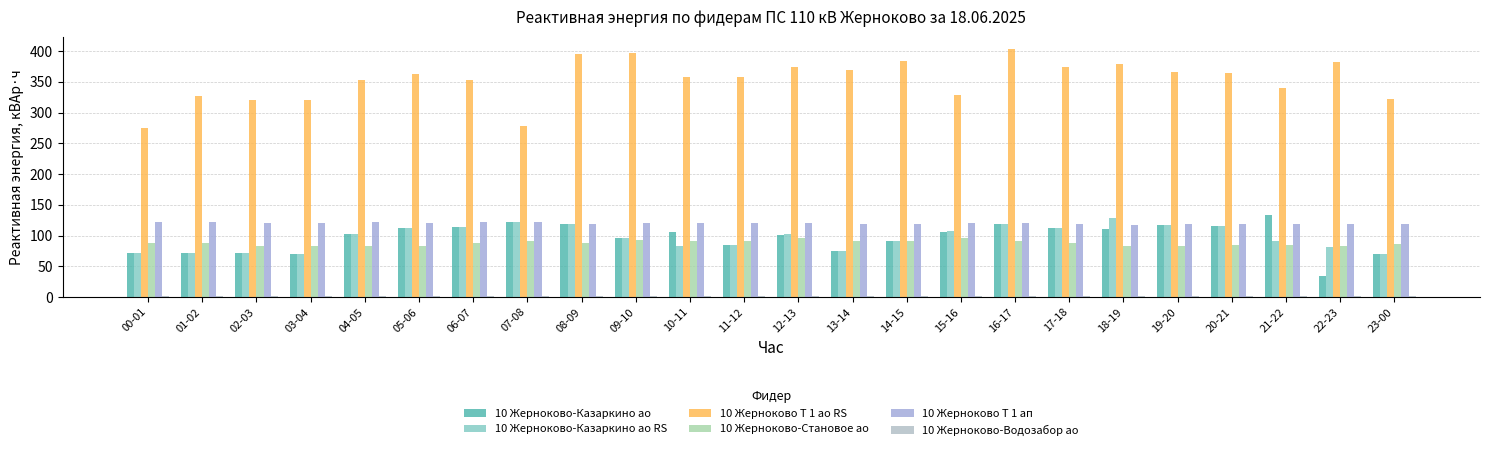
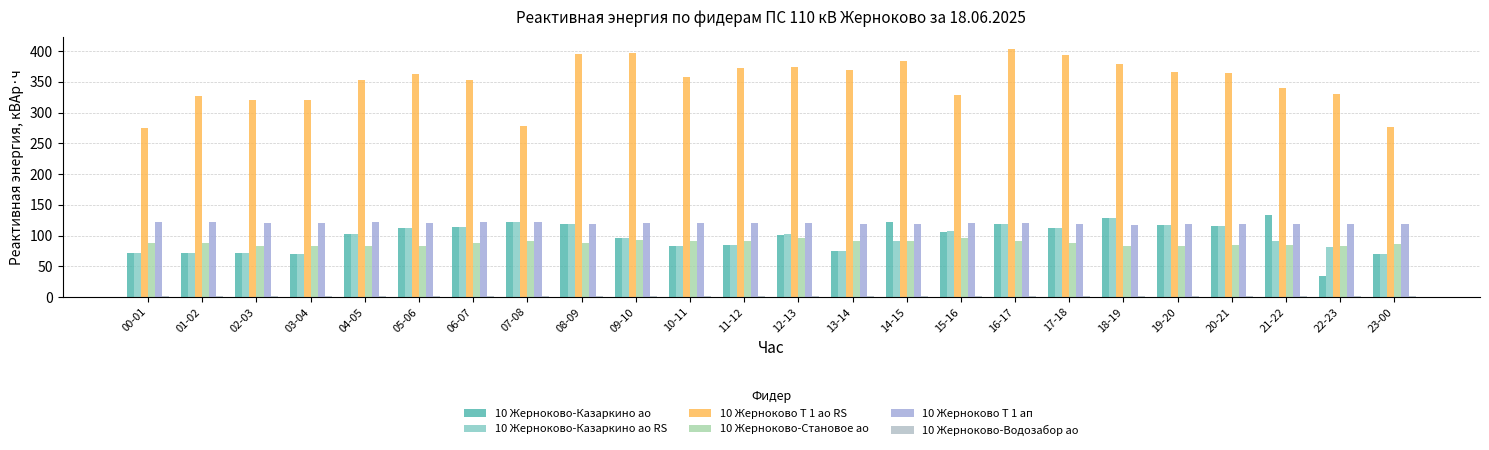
  {
    "10 Жерноково-Казаркино ао": {
      "00-01": 70,
      "01-02": 70,
      "02-03": 70,
      "03-04": 70,
      "04-05": 100,
      "05-06": 110,
      "06-07": 110,
      "07-08": 120,
      "08-09": 120,
      "09-10": 100,
-     "10-11": 110,
+     "10-11": 80,
      "11-12": 80,
      "12-13": 100,
      "13-14": 80,
-     "14-15": 90,
+     "14-15": 120,
      "15-16": 110,
      "16-17": 120,
      "17-18": 110,
-     "18-19": 110,
+     "18-19": 130,
      "19-20": 120,
      "20-21": 110,
      "21-22": 130,
      "22-23": 30,
      "23-00": 70
    },
    "10 Жерноково Т 1 ао RS": {
      "00-01": 280,
      "01-02": 330,
      "02-03": 320,
      "03-04": 320,
      "04-05": 350,
      "05-06": 360,
      "06-07": 350,
      "07-08": 280,
      "08-09": 390,
      "09-10": 400,
      "10-11": 360,
-     "11-12": 360,
+     "11-12": 370,
      "12-13": 370,
      "13-14": 370,
      "14-15": 380,
      "15-16": 330,
      "16-17": 400,
-     "17-18": 370,
+     "17-18": 390,
      "18-19": 380,
      "19-20": 370,
      "20-21": 360,
      "21-22": 340,
-     "22-23": 380,
-     "23-00": 320
+     "22-23": 330,
+     "23-00": 280
    }
  }
